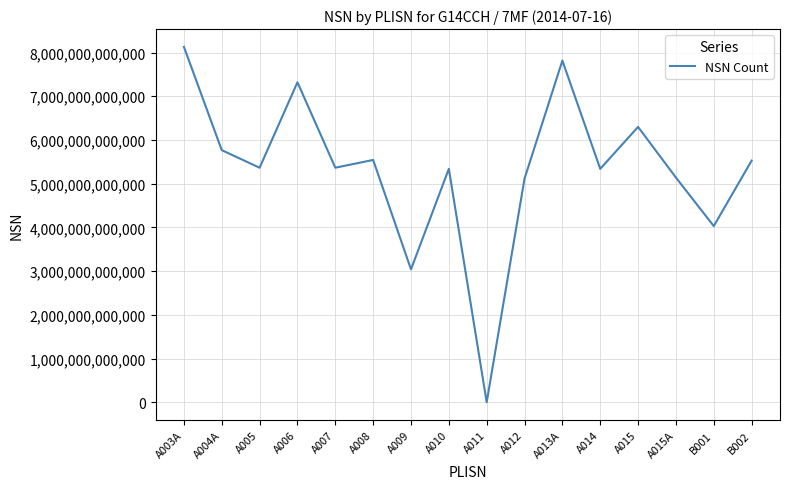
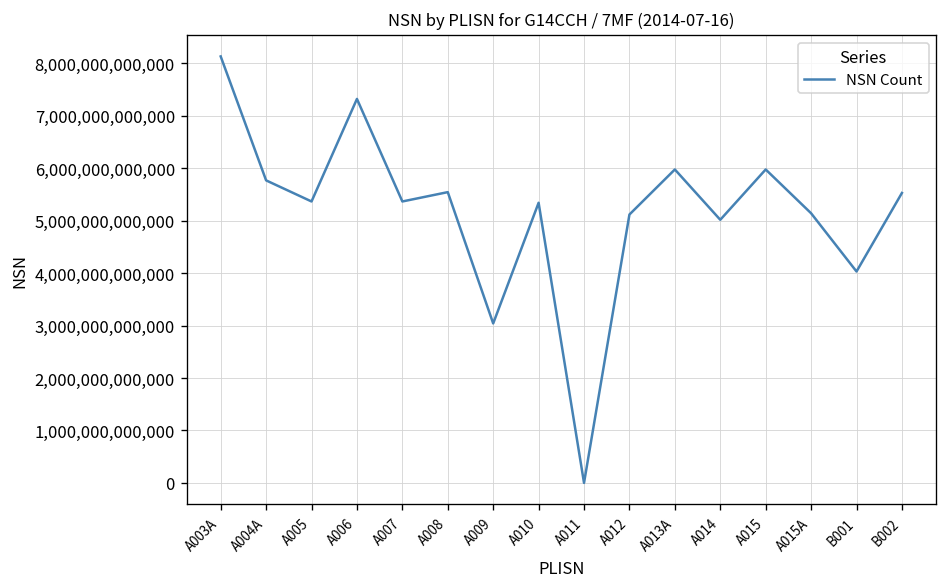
  {
    "A003A": "8,100,000,000,000",
    "A004A": "5,800,000,000,000",
    "A005": "5,400,000,000,000",
    "A006": "7,300,000,000,000",
    "A007": "5,400,000,000,000",
    "A008": "5,500,000,000,000",
    "A009": "3,000,000,000,000",
    "A010": "5,300,000,000,000",
    "A011": "0",
    "A012": "5,100,000,000,000",
-   "A013A": "7,800,000,000,000",
-   "A014": "5,300,000,000,000",
-   "A015": "6,300,000,000,000",
+   "A013A": "6,000,000,000,000",
+   "A014": "5,000,000,000,000",
+   "A015": "6,000,000,000,000",
    "A015A": "5,100,000,000,000",
    "B001": "4,000,000,000,000",
    "B002": "5,500,000,000,000"
  }
